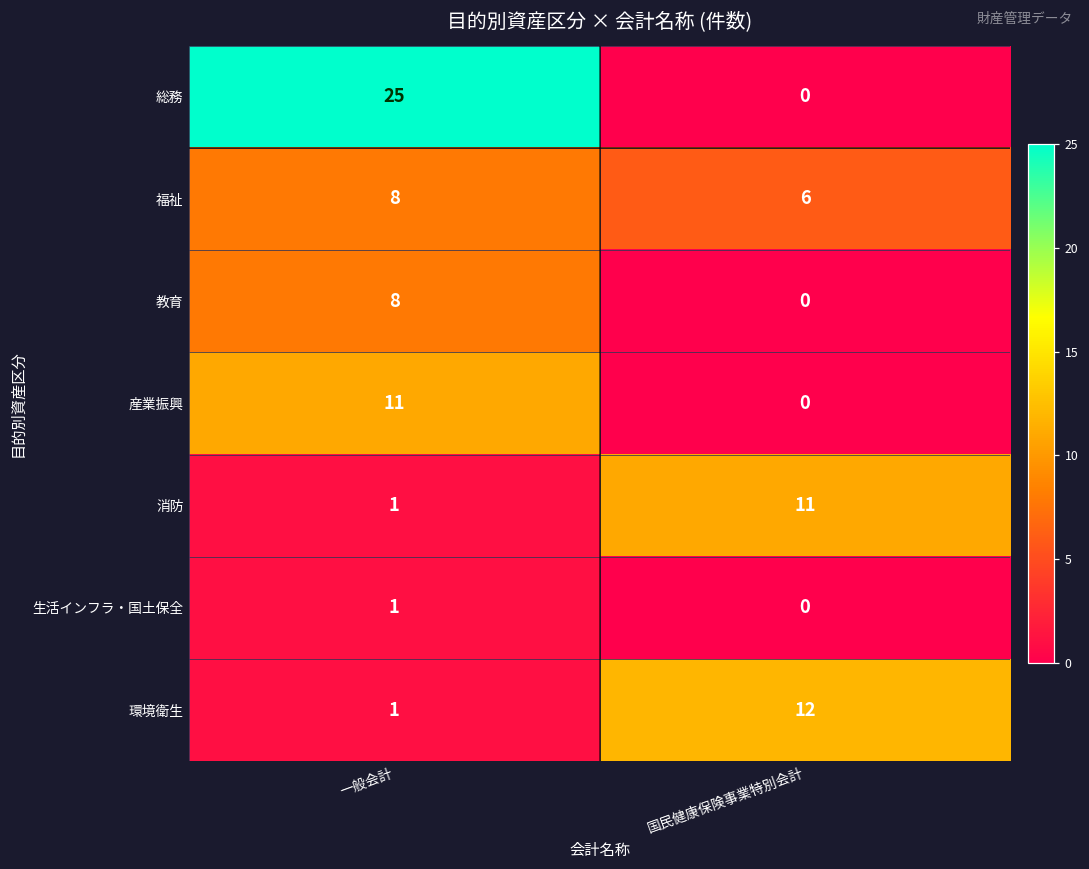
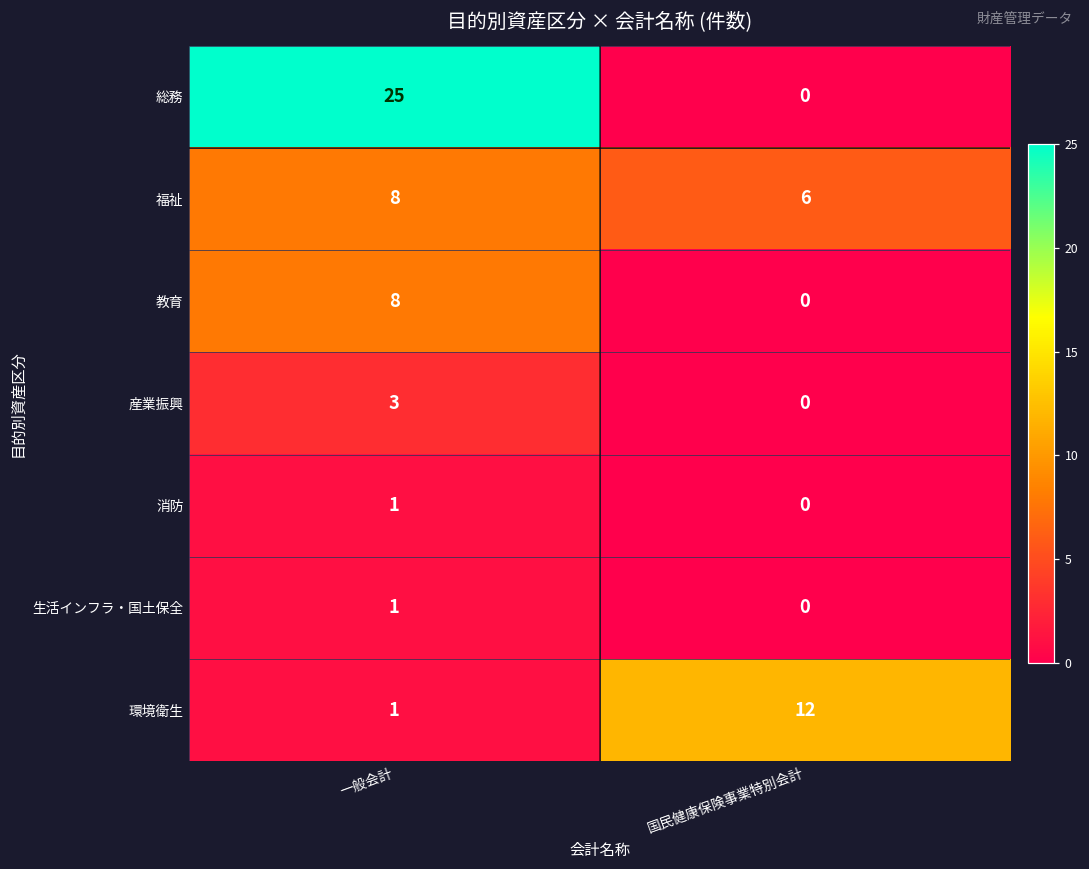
  {
    "総務": {
      "一般会計": 25,
      "国民健康保険事業特別会計": 0
    },
    "福祉": {
      "一般会計": 8,
      "国民健康保険事業特別会計": 6
    },
    "教育": {
      "一般会計": 8,
      "国民健康保険事業特別会計": 0
    },
    "産業振興": {
-     "一般会計": 11,
+     "一般会計": 3,
      "国民健康保険事業特別会計": 0
    },
    "消防": {
      "一般会計": 1,
-     "国民健康保険事業特別会計": 11
+     "国民健康保険事業特別会計": 0
    },
    "生活インフラ・国土保全": {
      "一般会計": 1,
      "国民健康保険事業特別会計": 0
    },
    "環境衛生": {
      "一般会計": 1,
      "国民健康保険事業特別会計": 12
    }
  }
